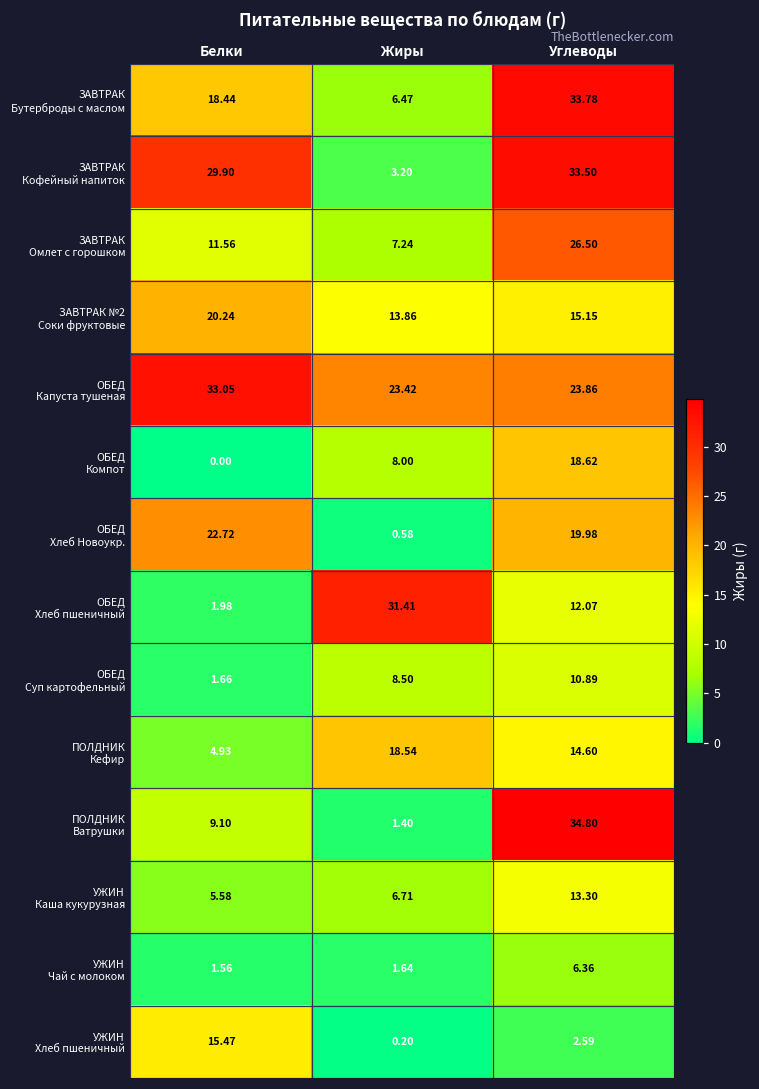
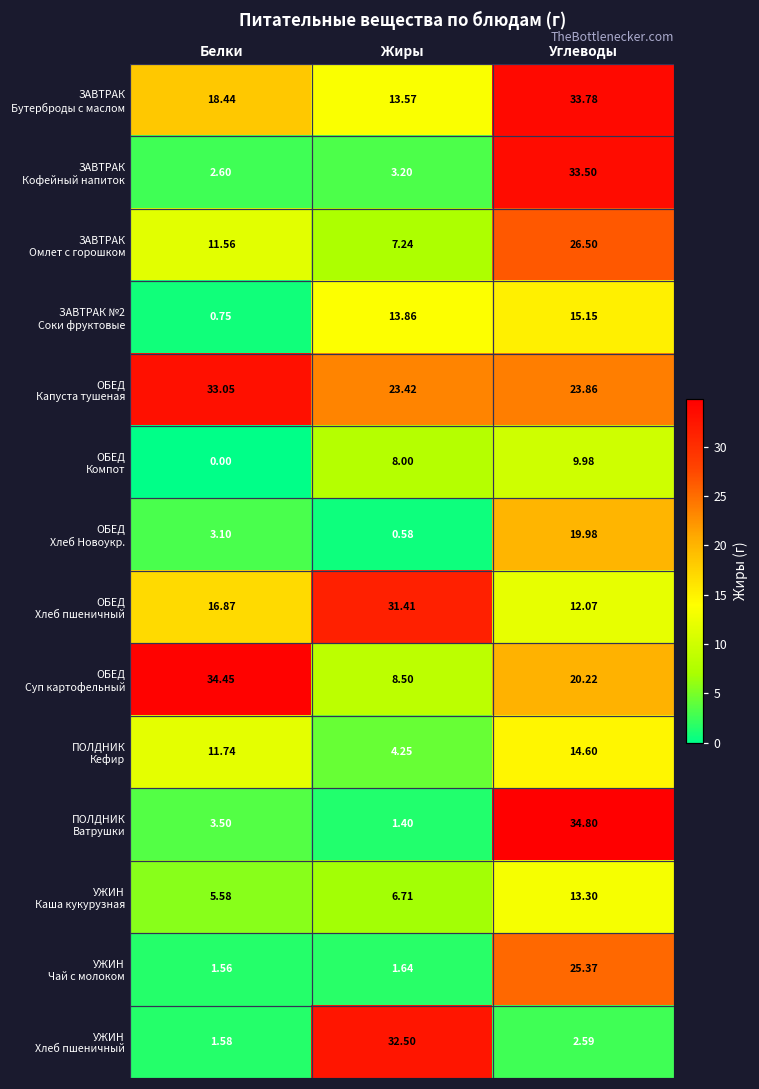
  {
    "ЗАВТРАК Бутерброды с маслом": {
      "Белки": 18.44,
-     "Жиры": 6.47,
+     "Жиры": 13.57,
      "Углеводы": 33.78
    },
    "ЗАВТРАК Кофейный напиток": {
-     "Белки": 29.90,
+     "Белки": 2.60,
      "Жиры": 3.20,
      "Углеводы": 33.50
    },
    "ЗАВТРАК Омлет с горошком": {
      "Белки": 11.56,
      "Жиры": 7.24,
      "Углеводы": 26.50
    },
    "ЗАВТРАК №2 Соки фруктовые": {
-     "Белки": 20.24,
+     "Белки": 0.75,
      "Жиры": 13.86,
      "Углеводы": 15.15
    },
    "ОБЕД Капуста тушеная": {
      "Белки": 33.05,
      "Жиры": 23.42,
      "Углеводы": 23.86
    },
    "ОБЕД Компот": {
      "Белки": 0.00,
      "Жиры": 8.00,
-     "Углеводы": 18.62
+     "Углеводы": 9.98
    },
    "ОБЕД Хлеб Новоукр.": {
-     "Белки": 22.72,
+     "Белки": 3.10,
      "Жиры": 0.58,
      "Углеводы": 19.98
    },
    "ОБЕД Хлеб пшеничный": {
-     "Белки": 1.98,
+     "Белки": 16.87,
      "Жиры": 31.41,
      "Углеводы": 12.07
    },
    "ОБЕД Суп картофельный": {
-     "Белки": 1.66,
+     "Белки": 34.45,
      "Жиры": 8.50,
-     "Углеводы": 10.89
+     "Углеводы": 20.22
    },
    "ПОЛДНИК Кефир": {
-     "Белки": 4.93,
-     "Жиры": 18.54,
+     "Белки": 11.74,
+     "Жиры": 4.25,
      "Углеводы": 14.60
    },
    "ПОЛДНИК Ватрушки": {
-     "Белки": 9.10,
+     "Белки": 3.50,
      "Жиры": 1.40,
      "Углеводы": 34.80
    },
    "УЖИН Каша кукурузная": {
      "Белки": 5.58,
      "Жиры": 6.71,
      "Углеводы": 13.30
    },
    "УЖИН Чай с молоком": {
      "Белки": 1.56,
      "Жиры": 1.64,
-     "Углеводы": 6.36
+     "Углеводы": 25.37
    },
    "УЖИН Хлеб пшеничный": {
-     "Белки": 15.47,
-     "Жиры": 0.20,
+     "Белки": 1.58,
+     "Жиры": 32.50,
      "Углеводы": 2.59
    }
  }
